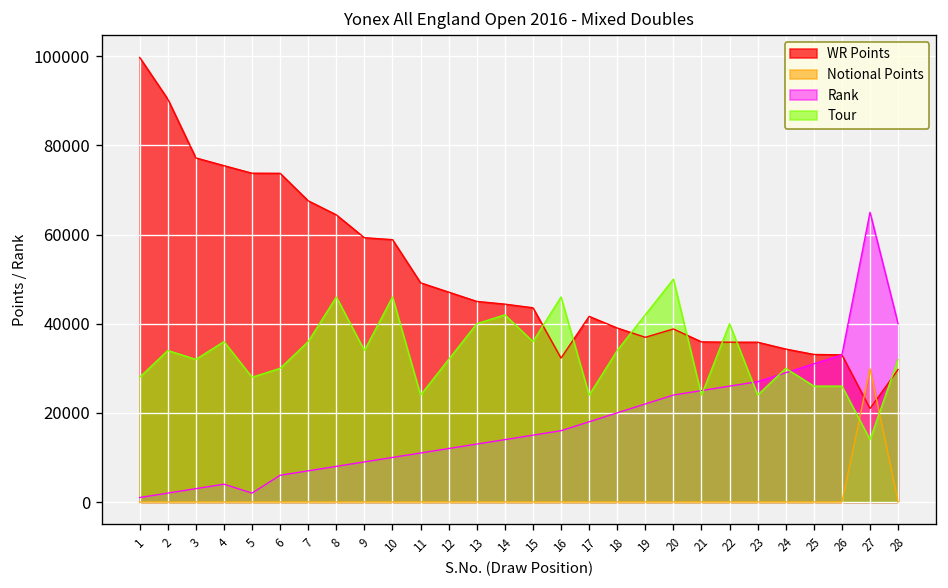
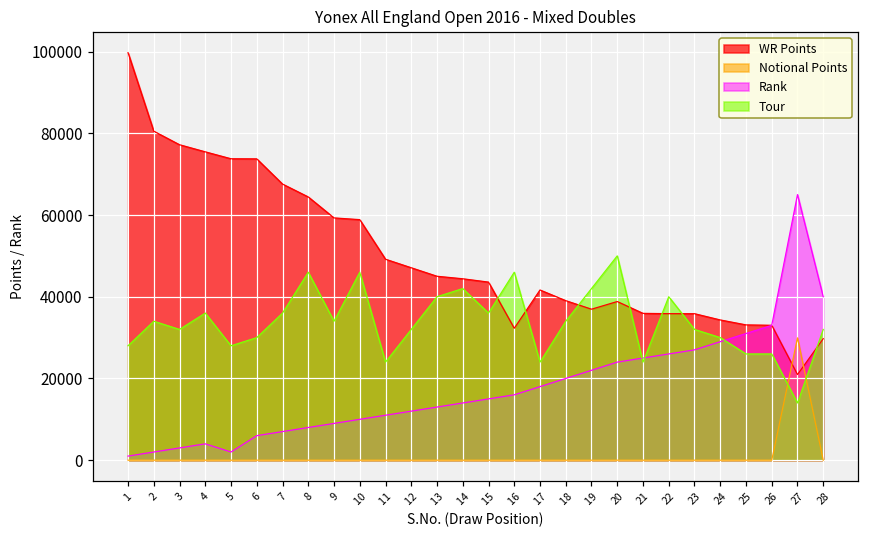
  {
    "WR Points": {
      "1": 100000,
-     "2": 90000,
+     "2": 81000,
      "3": 77000,
      "4": 75000,
      "5": 74000,
      "6": 74000,
      "7": 68000,
      "8": 64000,
      "9": 59000,
      "10": 59000,
      "11": 49000,
      "12": 47000,
      "13": 45000,
      "14": 44000,
      "15": 44000,
      "16": 32000,
      "17": 42000,
      "18": 39000,
      "19": 37000,
      "20": 39000,
      "21": 36000,
      "22": 36000,
      "23": 36000,
      "24": 34000,
      "25": 33000,
      "27": 21000,
      "28": 30000
    },
    "Notional Points": {
      "1": 0,
      "2": 0,
      "3": 0,
      "4": 0,
      "5": 0,
      "6": 0,
      "7": 0,
      "8": 0,
      "9": 0,
      "10": 0,
      "11": 0,
      "12": 0,
      "13": 0,
      "14": 0,
      "15": 0,
      "16": 0,
      "17": 0,
      "18": 0,
      "19": 0,
      "20": 0,
      "21": 0,
      "22": 0,
      "23": 0,
      "24": 0,
      "25": 0,
      "26": 0,
      "27": 30000,
      "28": 0
    },
    "Rank": {
      "1": 1000,
      "2": 2000,
      "3": 3000,
      "4": 4000,
      "5": 2000,
      "6": 6000,
      "7": 7000,
      "8": 8000,
      "9": 9000,
      "10": 10000,
      "11": 11000,
      "12": 12000,
      "13": 13000,
      "14": 14000,
      "15": 15000,
      "16": 16000,
      "17": 18000,
      "18": 20000,
      "19": 22000,
      "20": 24000,
      "21": 25000,
      "22": 26000,
      "23": 27000,
      "24": 29000,
      "25": 31000,
      "27": 65000,
      "28": 40000
    },
    "Tour": {
      "1": 28000,
      "2": 34000,
      "3": 32000,
      "4": 36000,
      "5": 28000,
      "6": 30000,
      "7": 36000,
      "8": 46000,
      "9": 34000,
      "10": 46000,
      "11": 24000,
      "12": 32000,
      "13": 40000,
      "14": 42000,
      "15": 36000,
      "16": 46000,
      "17": 24000,
      "18": 34000,
      "19": 42000,
      "20": 50000,
      "21": 24000,
      "22": 40000,
-     "23": 24000,
+     "23": 32000,
      "24": 30000,
      "25": 26000,
      "26": 26000,
      "27": 14000,
      "28": 32000
    }
  }
